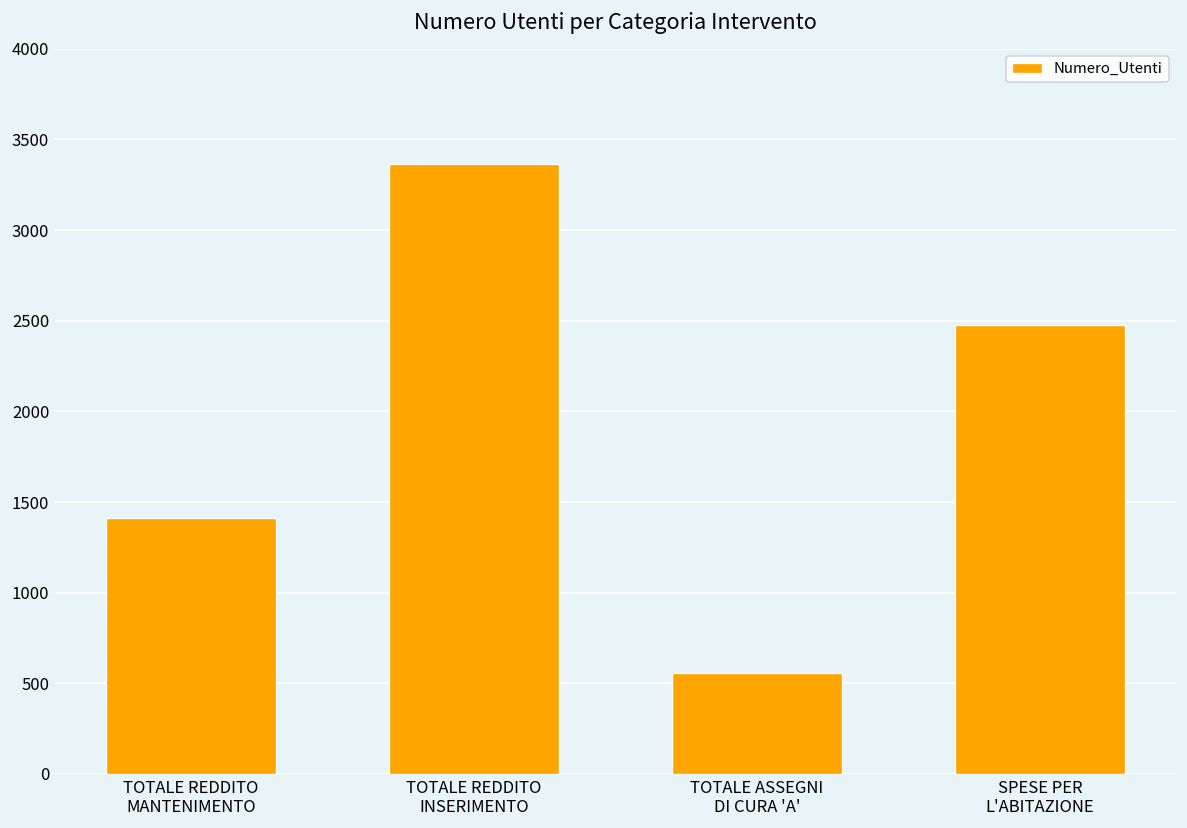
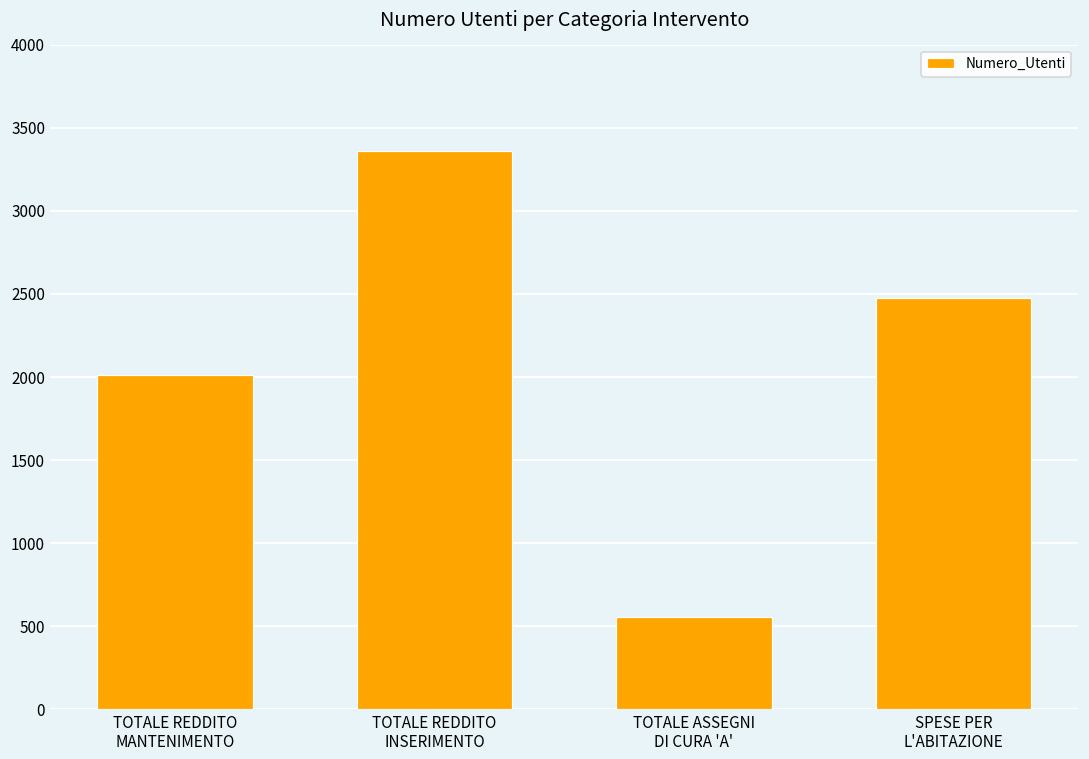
  {
-   "TOTALE REDDITO MANTENIMENTO": 1410,
+   "TOTALE REDDITO MANTENIMENTO": 2010,
    "TOTALE REDDITO INSERIMENTO": 3360,
    "TOTALE ASSEGNI DI CURA 'A'": 550,
    "SPESE PER L'ABITAZIONE": 2480
  }
